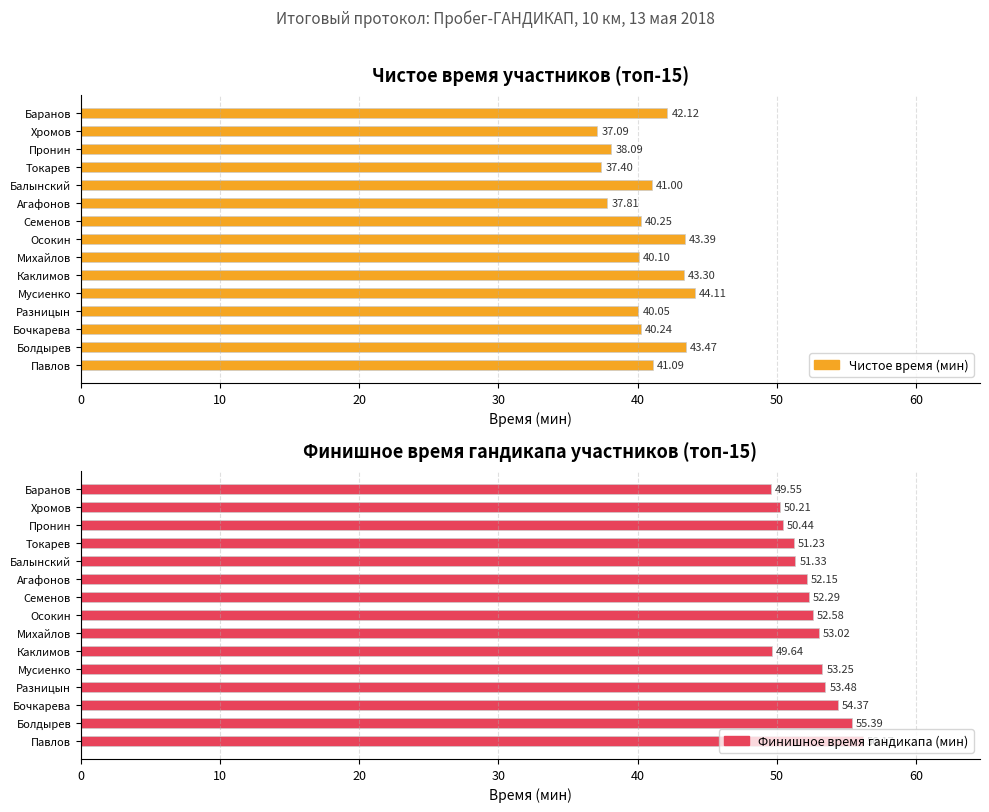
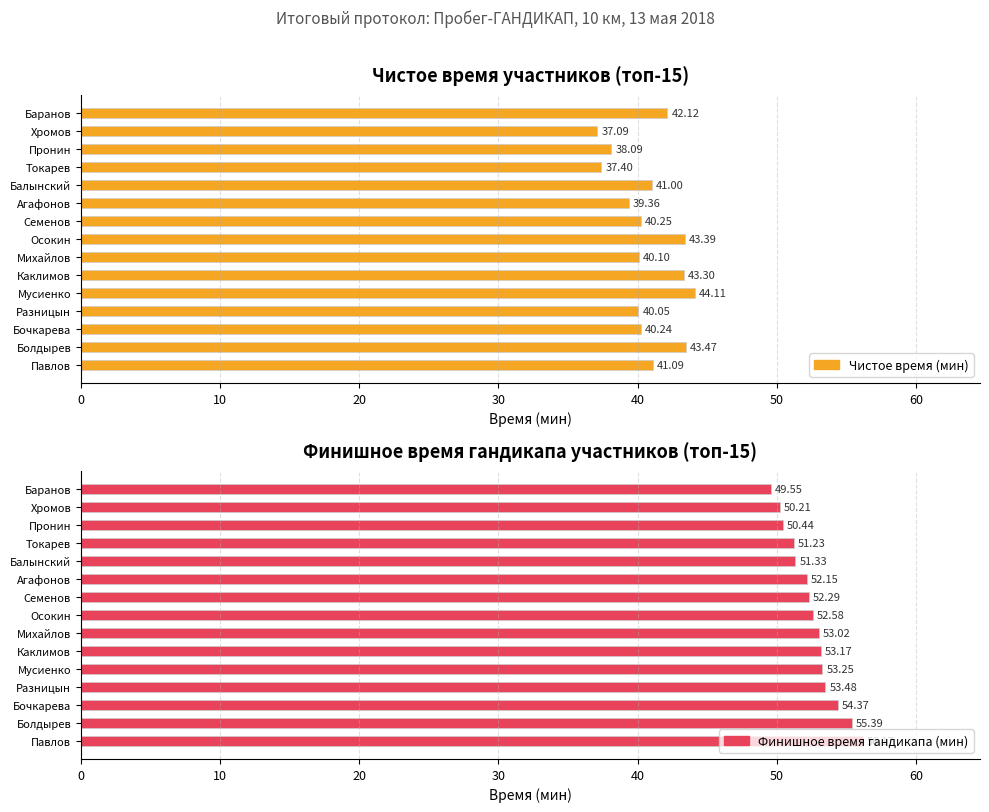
  {
    "Чистое время участников (топ-15)": {
      "Баранов": 42.12,
      "Хромов": 37.09,
      "Пронин": 38.09,
      "Токарев": 37.40,
      "Балынский": 41.00,
-     "Агафонов": 37.81,
+     "Агафонов": 39.36,
      "Семенов": 40.25,
      "Осокин": 43.39,
      "Михайлов": 40.10,
      "Каклимов": 43.30,
      "Мусиенко": 44.11,
      "Разницын": 40.05,
      "Бочкарева": 40.24,
      "Болдырев": 43.47,
      "Павлов": 41.09
    },
    "Финишное время гандикапа участников (топ-15)": {
      "Баранов": 49.55,
      "Хромов": 50.21,
      "Пронин": 50.44,
      "Токарев": 51.23,
      "Балынский": 51.33,
      "Агафонов": 52.15,
      "Семенов": 52.29,
      "Осокин": 52.58,
      "Михайлов": 53.02,
-     "Каклимов": 49.64,
+     "Каклимов": 53.17,
      "Мусиенко": 53.25,
      "Разницын": 53.48,
      "Бочкарева": 54.37,
      "Болдырев": 55.39
    }
  }
